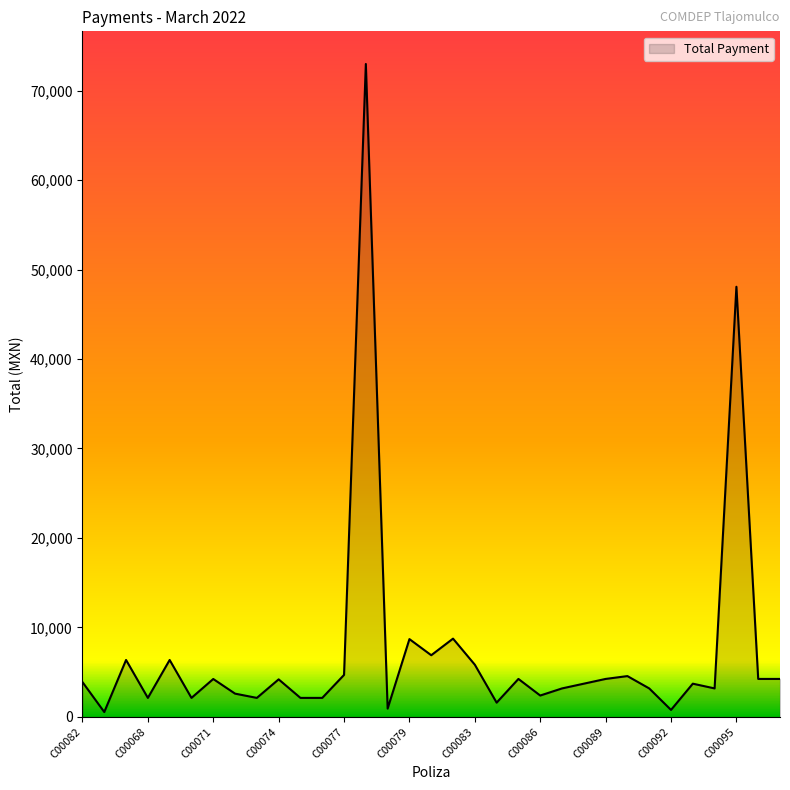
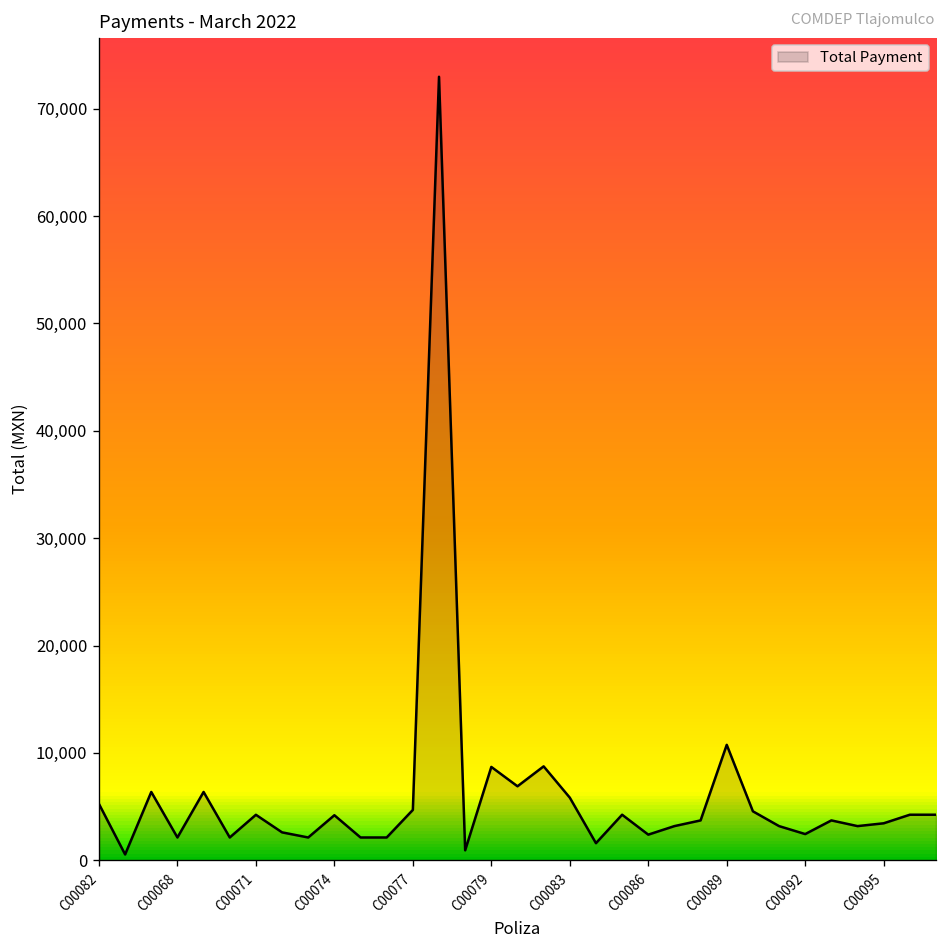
  {
-   "C00082": "4,000",
+   "C00082": "5,000",
    "C00068": "2,000",
    "C00071": "4,000",
    "C00074": "4,000",
    "C00077": "5,000",
    "C00079": "9,000",
    "C00083": "6,000",
    "C00086": "2,000",
-   "C00089": "4,000",
-   "C00092": "1,000",
-   "C00095": "48,000"
+   "C00089": "11,000",
+   "C00092": "2,000",
+   "C00095": "3,000"
  }
